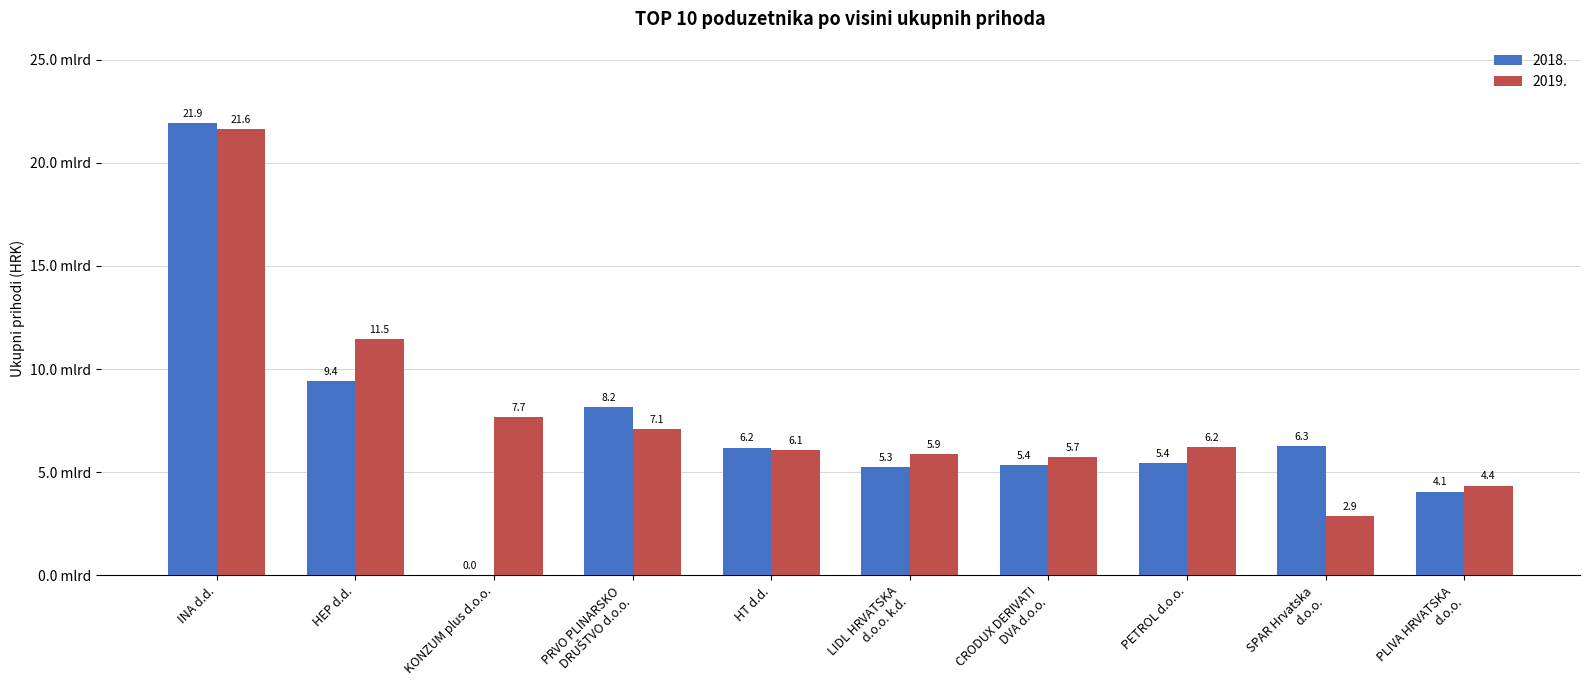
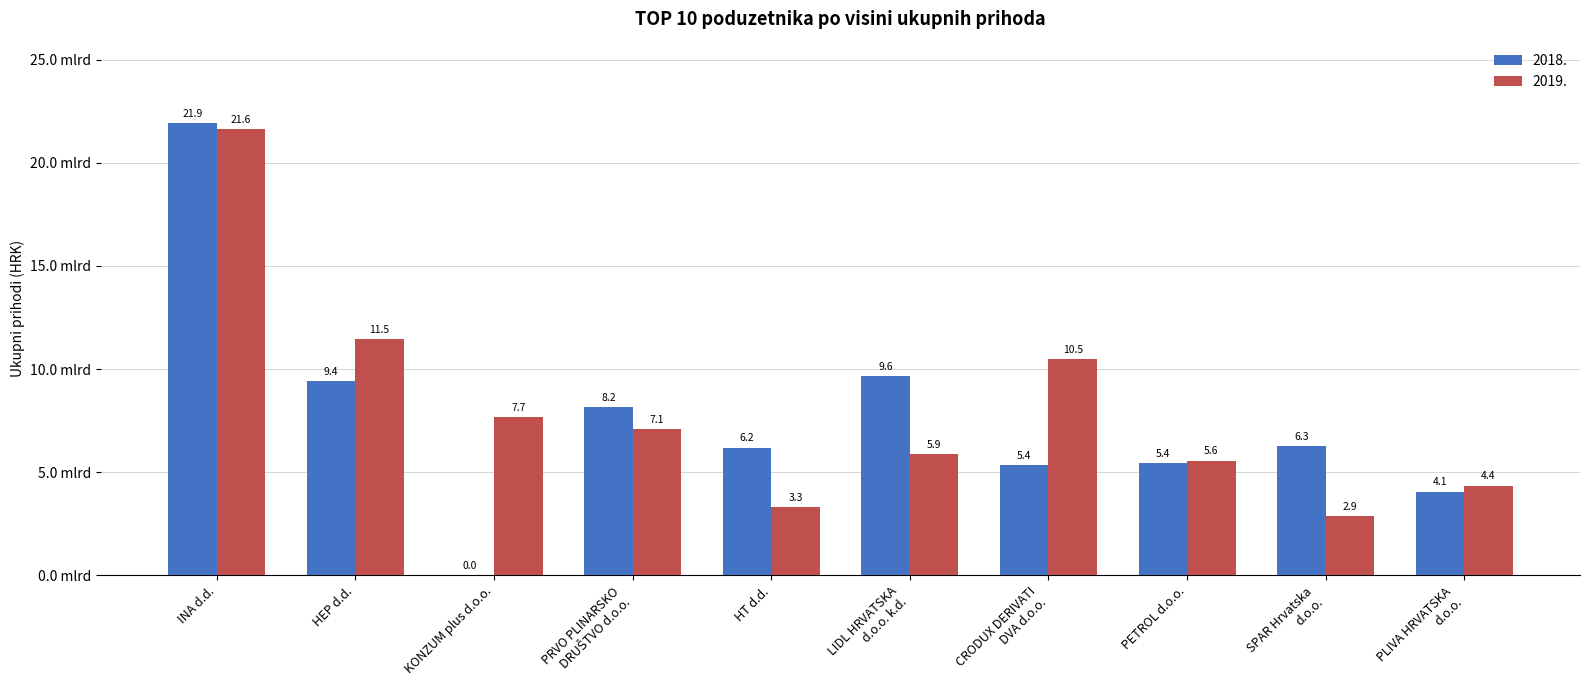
  {
    "2018.": {
-     "LIDL HRVATSKA d.o.o. k.d.": 5.3
+     "LIDL HRVATSKA d.o.o. k.d.": 9.6
    },
    "2019.": {
-     "HT d.d.": 6.1,
-     "CRODUX DERIVATI DVA d.o.o.": 5.7,
-     "PETROL d.o.o.": 6.2
+     "HT d.d.": 3.3,
+     "CRODUX DERIVATI DVA d.o.o.": 10.5,
+     "PETROL d.o.o.": 5.6
    }
  }
